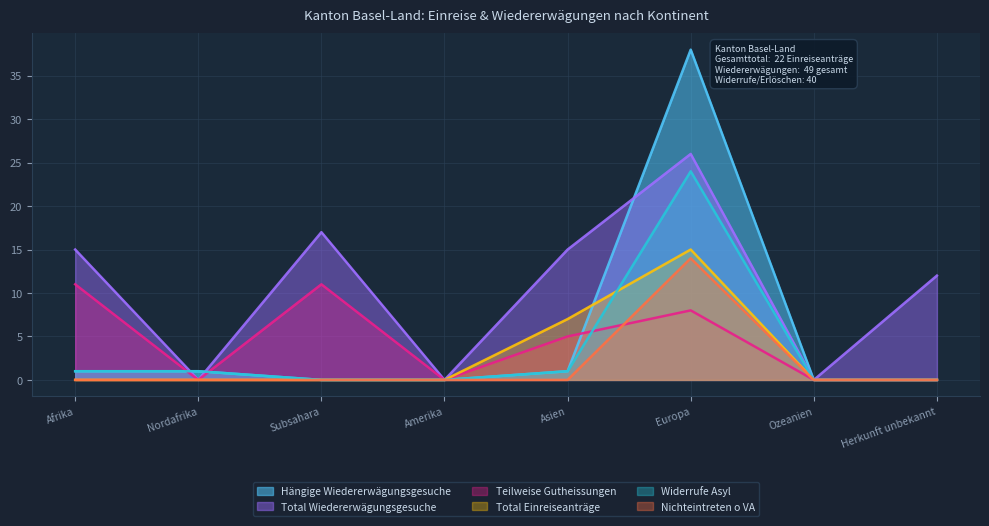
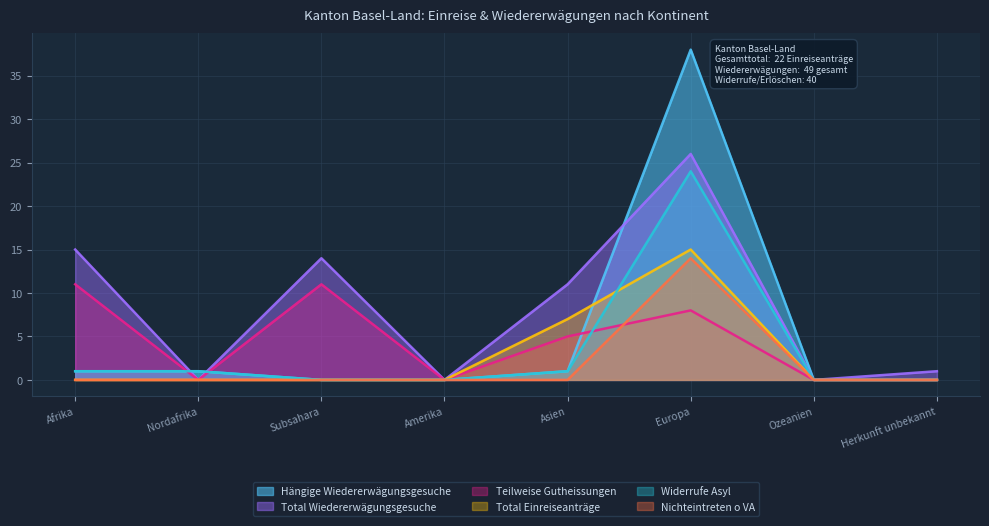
  {
    "Total Wiedererwägungsgesuche": {
      "Afrika": 15,
-     "Subsahara": 17,
-     "Asien": 15,
+     "Subsahara": 14,
+     "Asien": 11,
      "Europa": 26,
-     "Herkunft unbekannt": 12
+     "Herkunft unbekannt": 1
    }
  }
